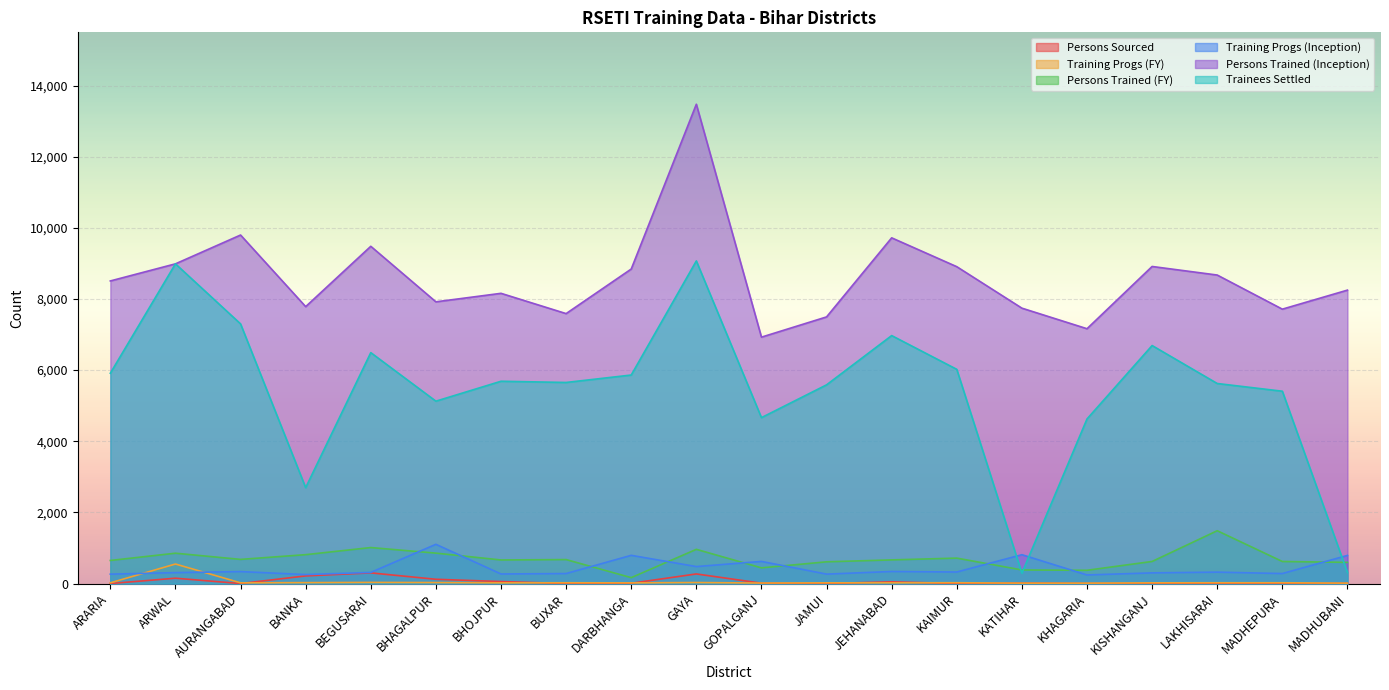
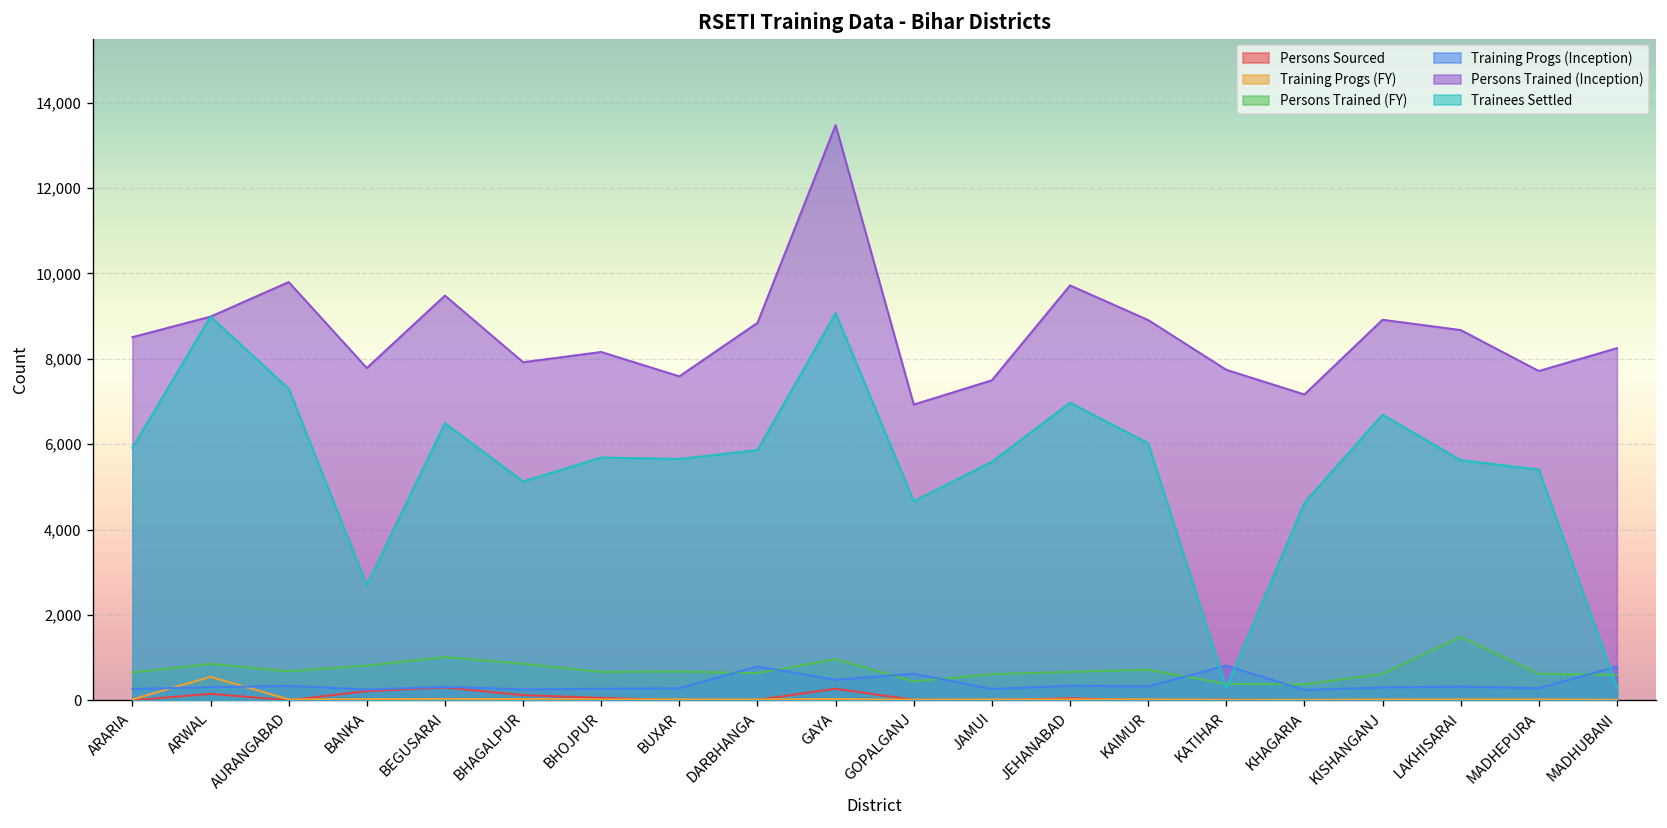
  {
    "Persons Sourced": {
      "ARWAL": "200",
      "BHAGALPUR": "100",
      "GAYA": "300"
    },
    "Training Progs (FY)": {
      "ARWAL": "500",
      "BANKA": "0",
      "BEGUSARAI": "0",
      "BHAGALPUR": "0",
      "GAYA": "0"
    },
    "Persons Trained (FY)": {
      "ARARIA": "600",
      "ARWAL": "900",
      "AURANGABAD": "700",
      "BANKA": "800",
      "BEGUSARAI": "1,000",
      "BHAGALPUR": "900",
      "BHOJPUR": "700",
      "BUXAR": "700",
-     "DARBHANGA": "200",
+     "DARBHANGA": "600",
      "GAYA": "1,000",
      "GOPALGANJ": "400",
      "JAMUI": "600",
      "JEHANABAD": "700",
      "KAIMUR": "700",
      "KATIHAR": "400",
      "KHAGARIA": "400",
      "KISHANGANJ": "600",
      "LAKHISARAI": "1,500",
      "MADHEPURA": "600",
      "MADHUBANI": "600"
    },
    "Training Progs (Inception)": {
      "ARARIA": "300",
      "ARWAL": "300",
      "AURANGABAD": "300",
-     "BHAGALPUR": "1,100",
+     "BHAGALPUR": "300",
      "BHOJPUR": "300",
      "BUXAR": "300",
      "DARBHANGA": "800",
      "GAYA": "500",
      "GOPALGANJ": "600",
      "JAMUI": "300",
      "JEHANABAD": "300",
      "KAIMUR": "300",
      "KATIHAR": "800",
      "KHAGARIA": "200",
      "KISHANGANJ": "300",
      "LAKHISARAI": "300",
      "MADHEPURA": "300",
      "MADHUBANI": "800"
    },
    "Persons Trained (Inception)": {
      "ARARIA": "8,500",
      "AURANGABAD": "9,800",
      "BANKA": "7,800",
      "BEGUSARAI": "9,500",
      "BHAGALPUR": "7,900",
      "BHOJPUR": "8,200",
      "BUXAR": "7,600",
      "DARBHANGA": "8,800",
      "GAYA": "13,500",
      "GOPALGANJ": "6,900",
      "JAMUI": "7,500",
      "JEHANABAD": "9,700",
      "KAIMUR": "8,900",
      "KATIHAR": "7,700",
      "KHAGARIA": "7,200",
      "KISHANGANJ": "8,900",
      "LAKHISARAI": "8,700",
      "MADHEPURA": "7,700",
      "MADHUBANI": "8,200"
    },
    "Trainees Settled": {
      "ARARIA": "5,900",
      "AURANGABAD": "7,300",
      "BANKA": "2,700",
      "BEGUSARAI": "6,500",
      "BHAGALPUR": "5,100",
      "BHOJPUR": "5,700",
      "BUXAR": "5,700",
      "DARBHANGA": "5,900",
      "GAYA": "9,100",
      "GOPALGANJ": "4,700",
      "JAMUI": "5,600",
      "JEHANABAD": "7,000",
      "KAIMUR": "6,000",
      "KATIHAR": "300",
      "KHAGARIA": "4,600",
      "KISHANGANJ": "6,700",
      "LAKHISARAI": "5,600",
      "MADHEPURA": "5,400",
      "MADHUBANI": "300"
    }
  }
